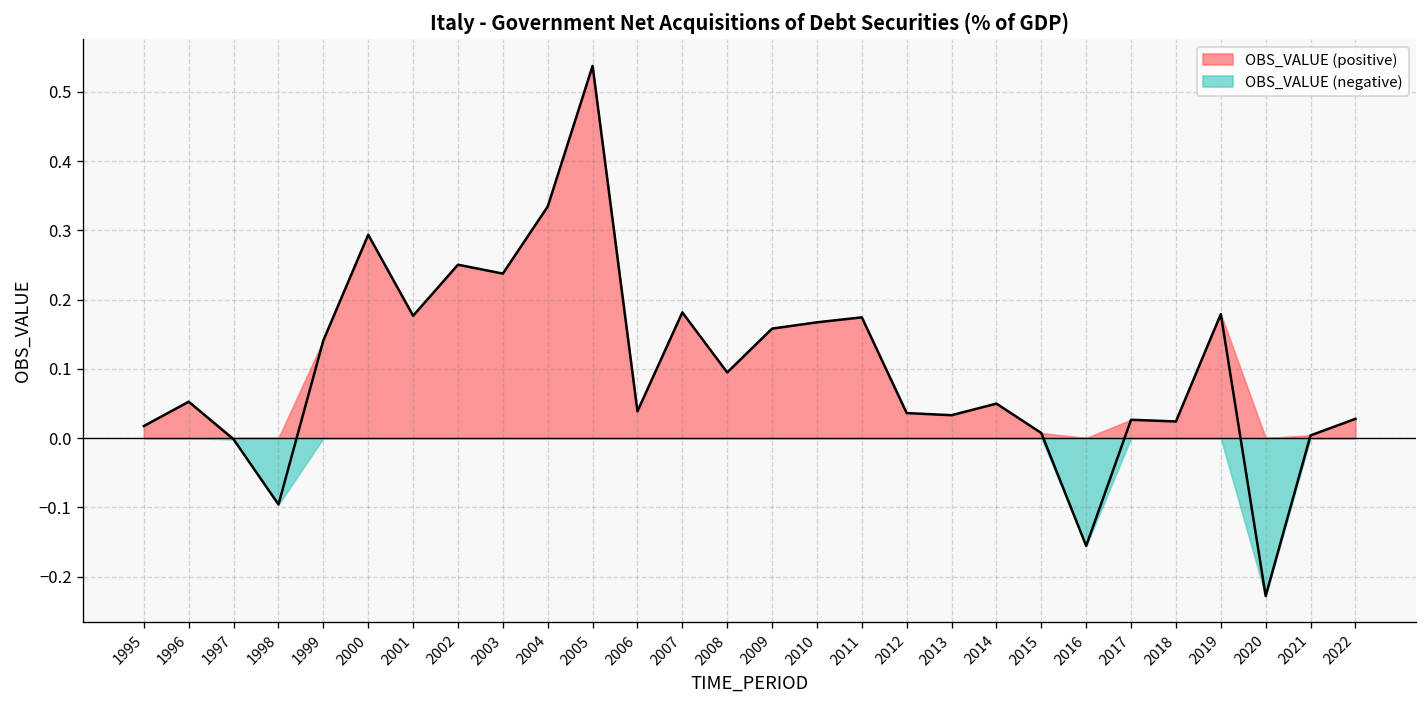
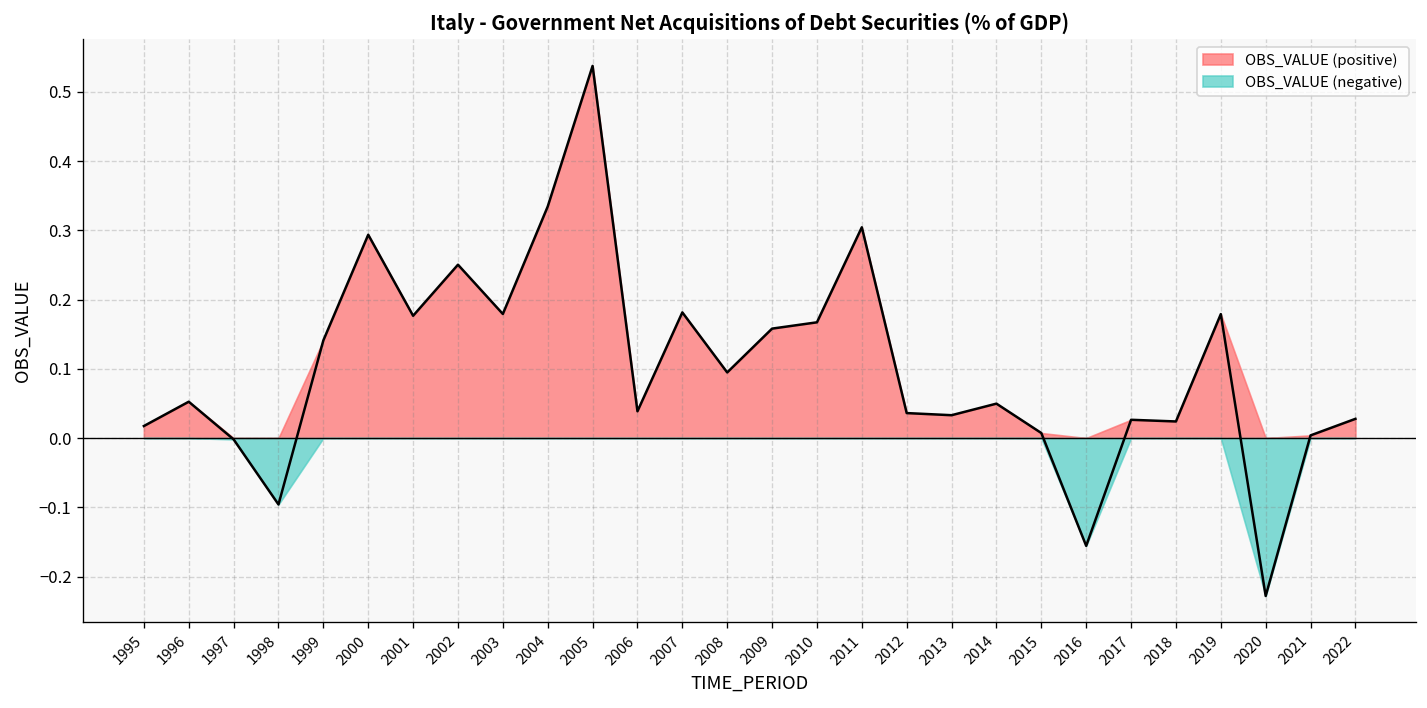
  {
    "OBS_VALUE (positive)": {
-     "2003": 0.24,
-     "2011": 0.17
+     "2003": 0.18,
+     "2011": 0.30
    },
    "OBS_VALUE (negative)": {
      "1995": 0.00,
      "1996": 0.00,
      "1999": 0.00,
      "2000": 0.00,
      "2001": 0.00,
      "2002": 0.00,
      "2003": 0.00,
      "2004": 0.00,
      "2005": 0.00,
      "2006": 0.00,
      "2007": 0.00,
      "2008": 0.00,
      "2009": 0.00,
      "2010": 0.00,
      "2011": 0.00,
      "2012": 0.00,
      "2013": 0.00,
      "2014": 0.00,
      "2015": 0.00,
      "2017": 0.00,
      "2018": 0.00,
      "2019": 0.00,
      "2022": 0.00
    }
  }
